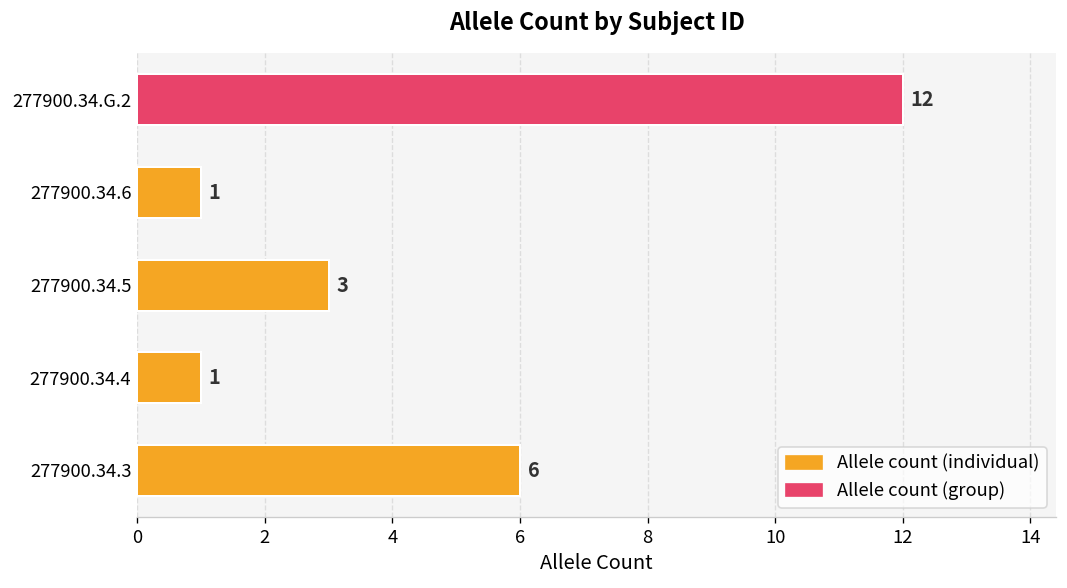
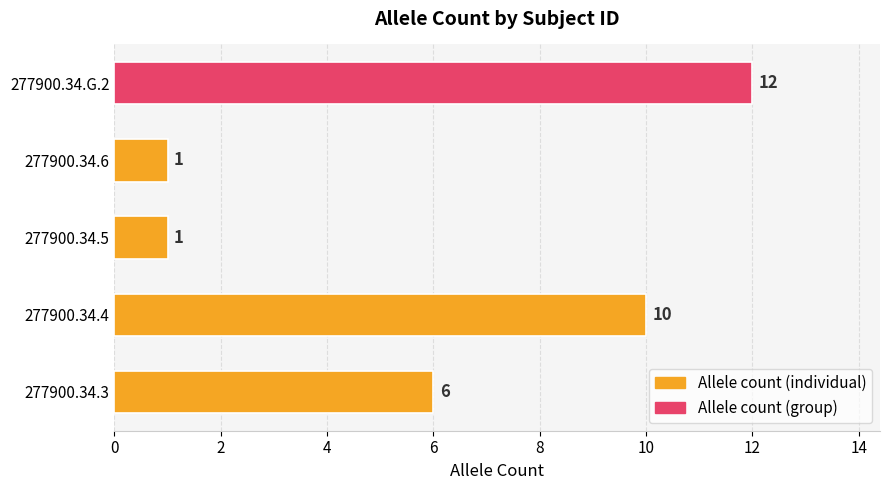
  {
    "277900.34.G.2": 12,
    "277900.34.6": 1,
-   "277900.34.5": 3,
-   "277900.34.4": 1,
+   "277900.34.5": 1,
+   "277900.34.4": 10,
    "277900.34.3": 6
  }
